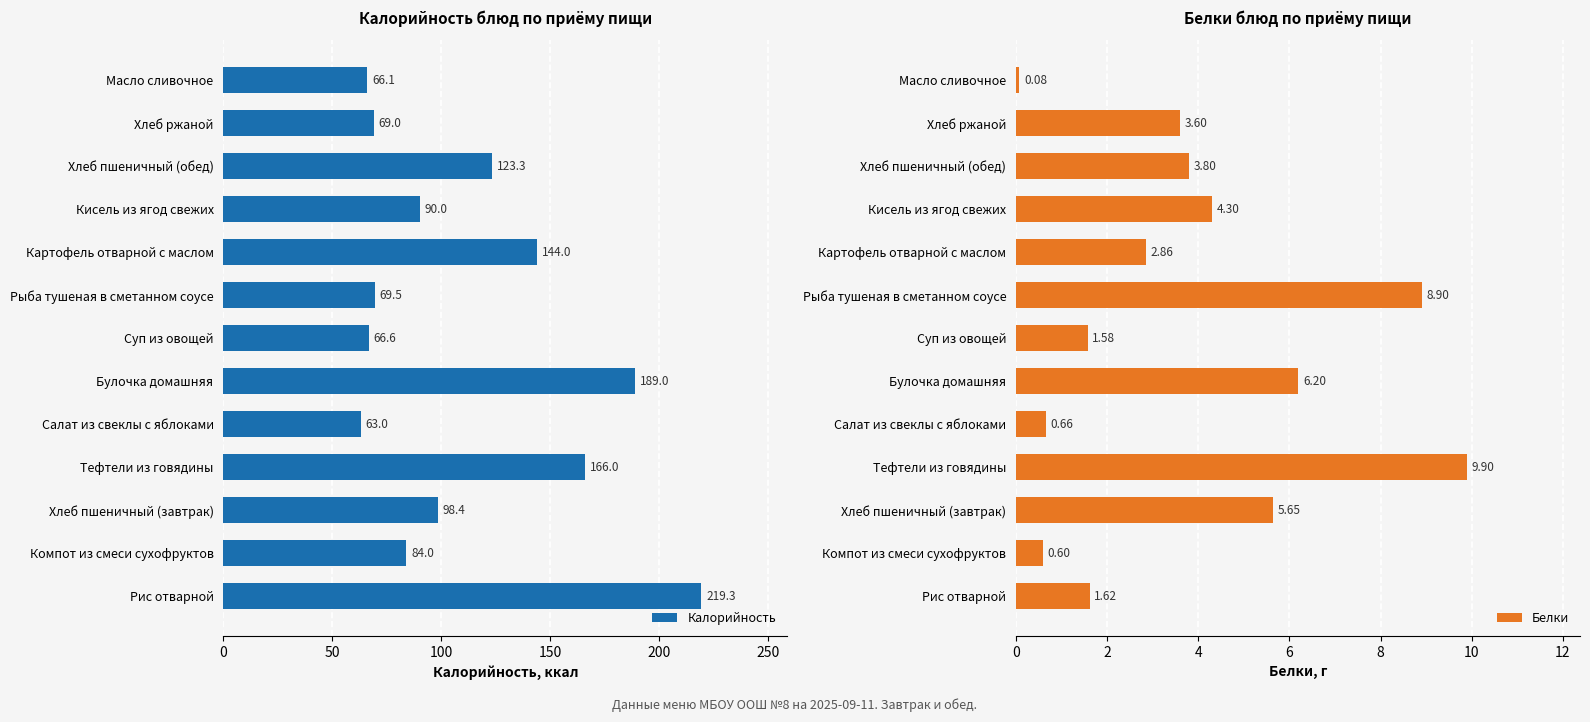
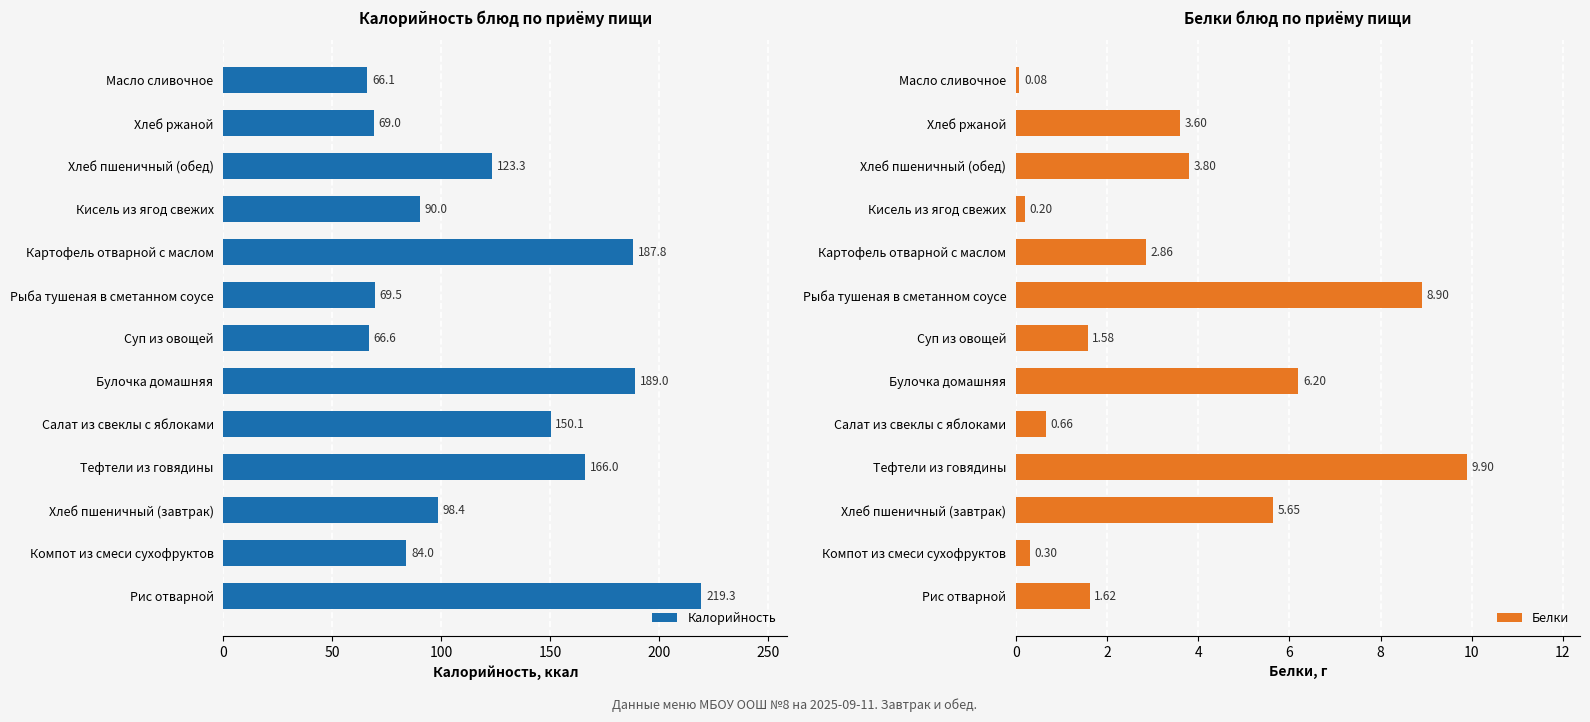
  {
    "Калорийность блюд по приёму пищи": {
      "Масло сливочное": 66.1,
      "Хлеб ржаной": 69.0,
      "Хлеб пшеничный (обед)": 123.3,
      "Кисель из ягод свежих": 90.0,
-     "Картофель отварной с маслом": 144.0,
+     "Картофель отварной с маслом": 187.8,
      "Рыба тушеная в сметанном соусе": 69.5,
      "Суп из овощей": 66.6,
      "Булочка домашняя": 189.0,
-     "Салат из свеклы с яблоками": 63.0,
+     "Салат из свеклы с яблоками": 150.1,
      "Тефтели из говядины": 166.0,
      "Хлеб пшеничный (завтрак)": 98.4,
      "Компот из смеси сухофруктов": 84.0,
      "Рис отварной": 219.3
    },
    "Белки блюд по приёму пищи": {
      "Масло сливочное": 0.08,
      "Хлеб ржаной": 3.60,
      "Хлеб пшеничный (обед)": 3.80,
-     "Кисель из ягод свежих": 4.30,
+     "Кисель из ягод свежих": 0.20,
      "Картофель отварной с маслом": 2.86,
      "Рыба тушеная в сметанном соусе": 8.90,
      "Суп из овощей": 1.58,
      "Булочка домашняя": 6.20,
      "Салат из свеклы с яблоками": 0.66,
      "Тефтели из говядины": 9.90,
      "Хлеб пшеничный (завтрак)": 5.65,
-     "Компот из смеси сухофруктов": 0.60,
+     "Компот из смеси сухофруктов": 0.30,
      "Рис отварной": 1.62
    }
  }
